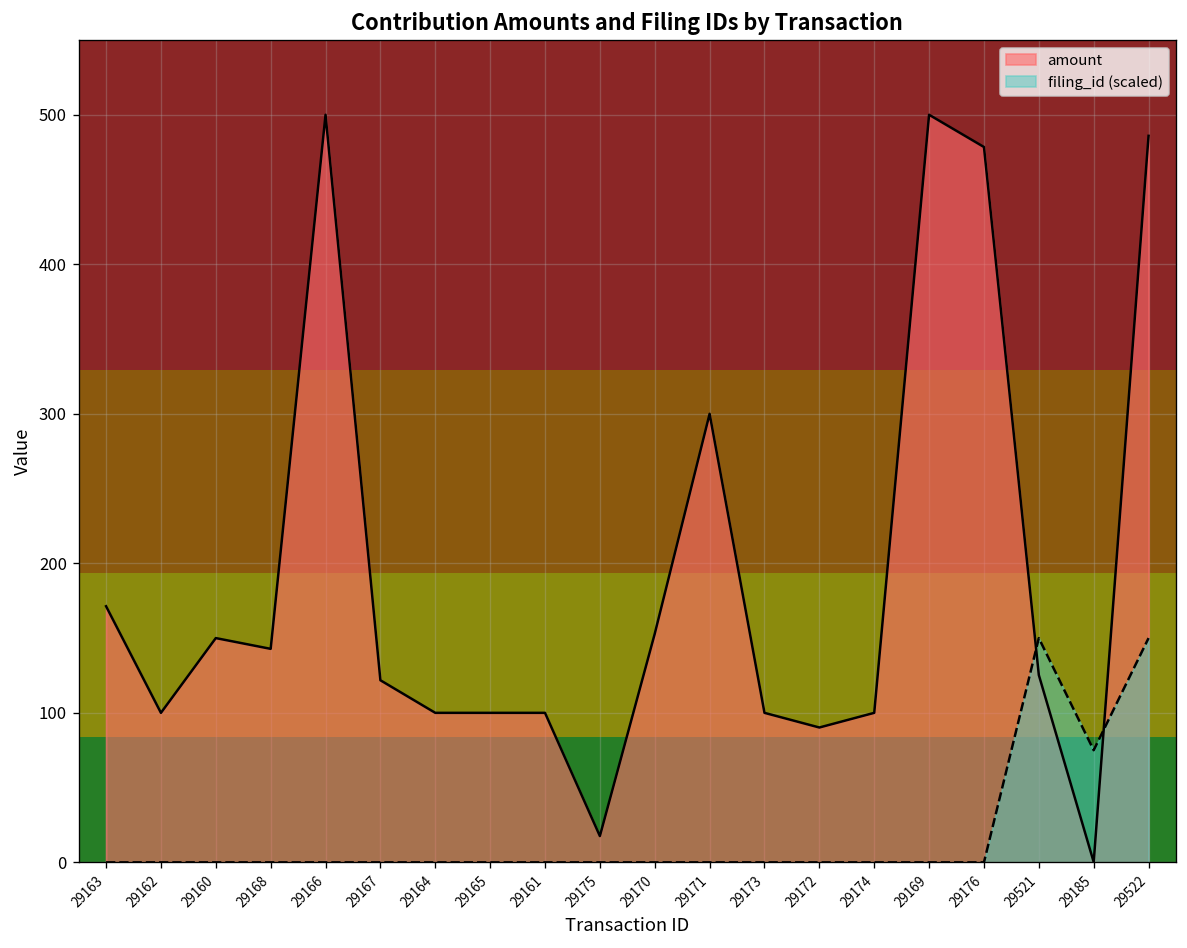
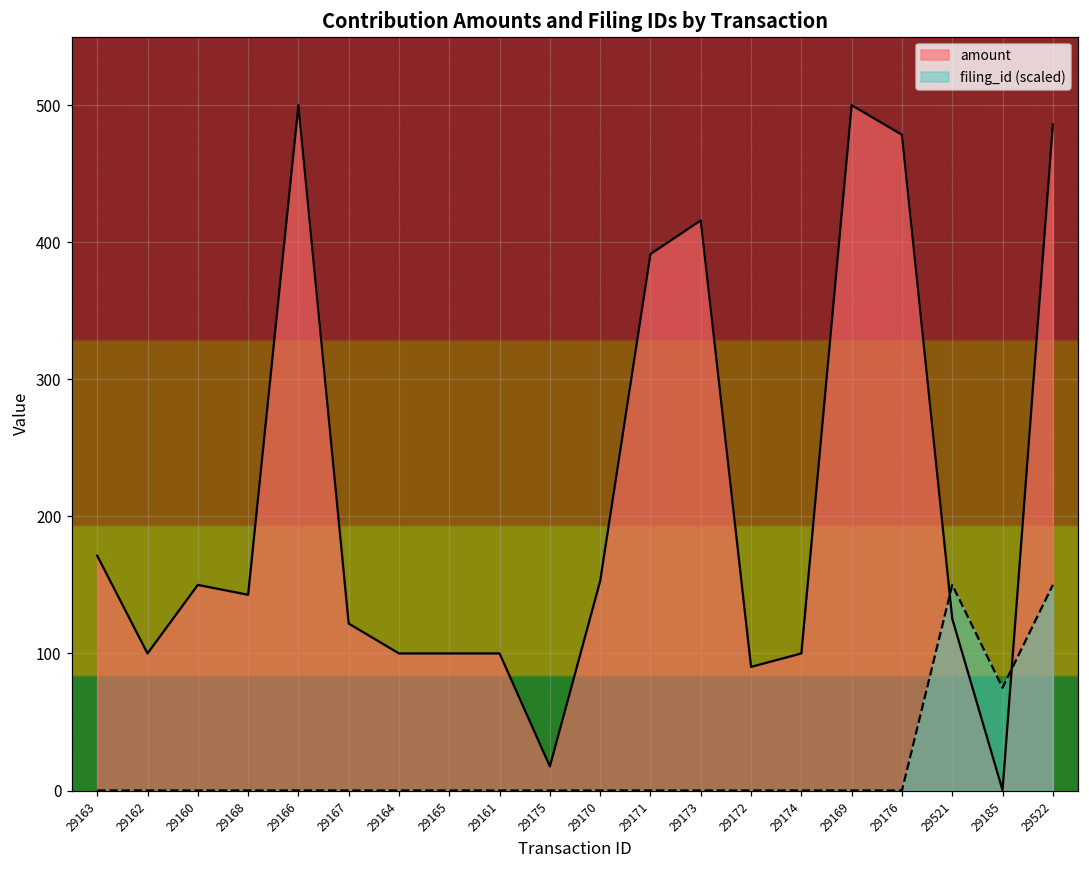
  {
    "amount": {
      "29163": 171,
      "29162": 100,
      "29160": 150,
      "29168": 143,
      "29166": 500,
      "29167": 122,
      "29164": 100,
      "29165": 100,
      "29161": 100,
      "29175": 18,
      "29170": 153,
-     "29171": 300,
-     "29173": 100,
+     "29171": 391,
+     "29173": 416,
      "29172": 90,
      "29174": 100,
      "29169": 500,
      "29176": 478,
      "29521": 125,
      "29185": 0,
      "29522": 486
    },
    "filing_id (scaled)": {
      "29163": 0,
      "29162": 0,
      "29160": 0,
      "29168": 0,
      "29166": 0,
      "29167": 0,
      "29164": 0,
      "29165": 0,
      "29161": 0,
      "29175": 0,
      "29170": 0,
      "29171": 0,
      "29173": 0,
      "29172": 0,
      "29174": 0,
      "29169": 0,
      "29176": 0,
      "29521": 150,
      "29185": 75,
      "29522": 150
    }
  }
